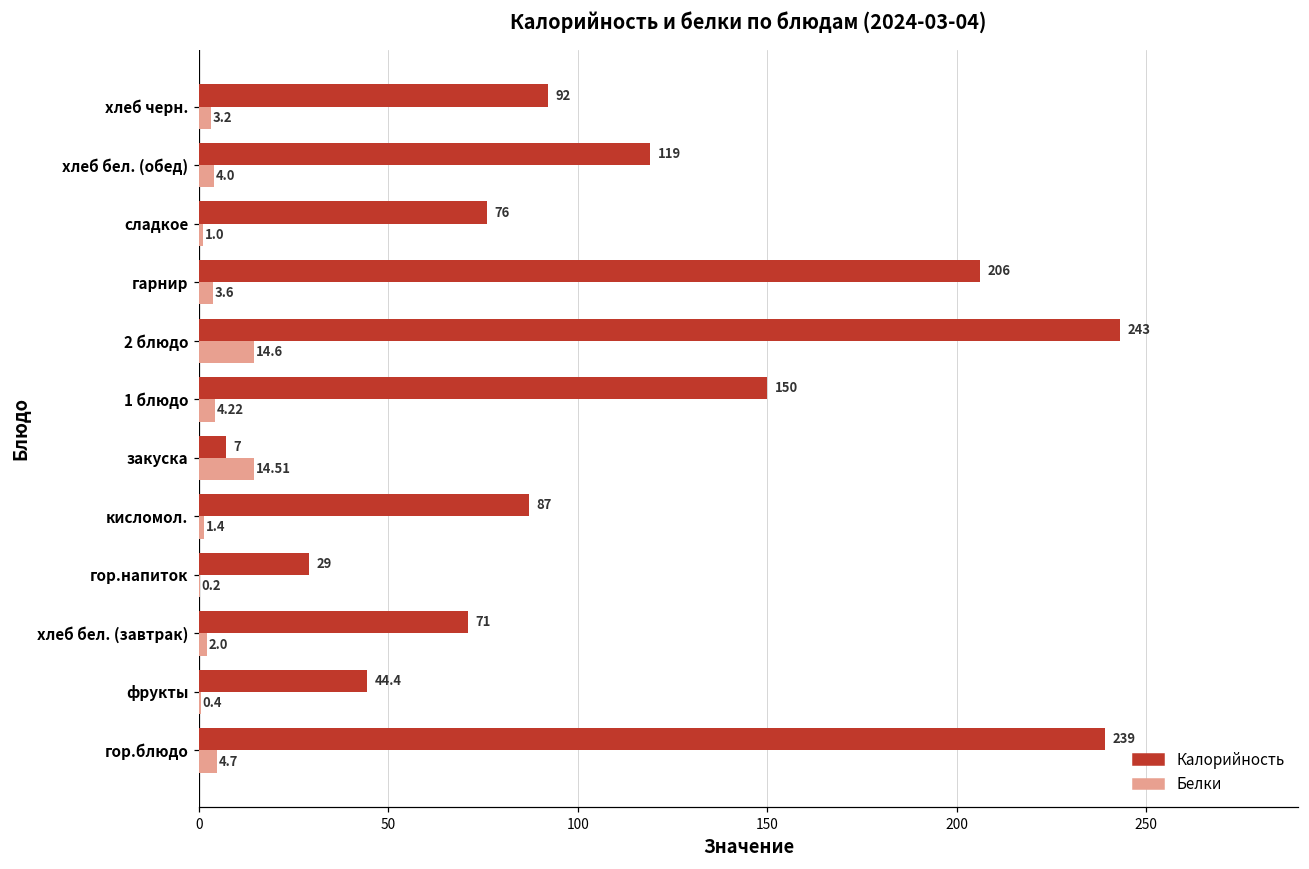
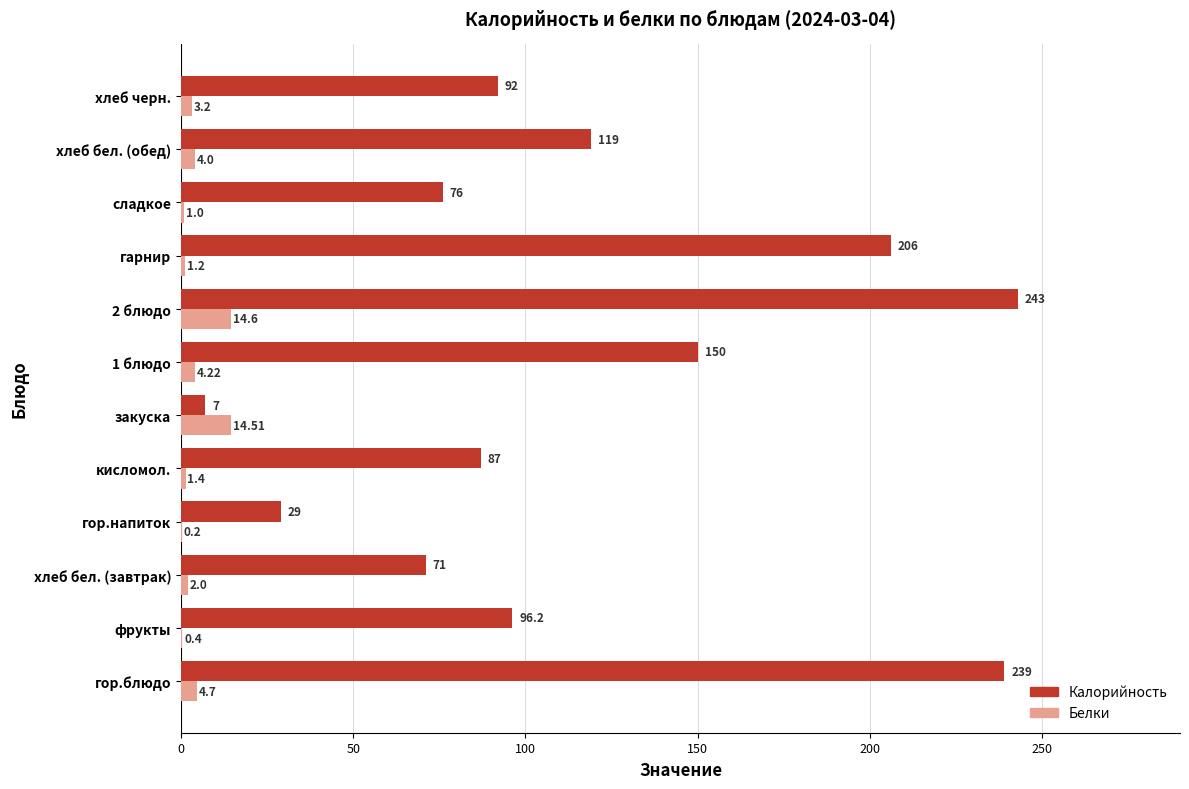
  {
    "Калорийность": {
      "хлеб черн.": 92,
      "хлеб бел. (обед)": 119,
      "сладкое": 76,
      "гарнир": 206,
      "2 блюдо": 243,
      "1 блюдо": 150,
      "закуска": 7,
      "кисломол.": 87,
      "гор.напиток": 29,
      "хлеб бел. (завтрак)": 71,
-     "фрукты": 44.4,
+     "фрукты": 96.2,
      "гор.блюдо": 239
    },
    "Белки": {
      "хлеб черн.": 3.2,
      "хлеб бел. (обед)": 4.0,
      "сладкое": 1.0,
-     "гарнир": 3.6,
+     "гарнир": 1.2,
      "2 блюдо": 14.6,
      "1 блюдо": 4.22,
      "закуска": 14.51,
      "кисломол.": 1.4,
      "гор.напиток": 0.2,
      "хлеб бел. (завтрак)": 2.0,
      "фрукты": 0.4,
      "гор.блюдо": 4.7
    }
  }
